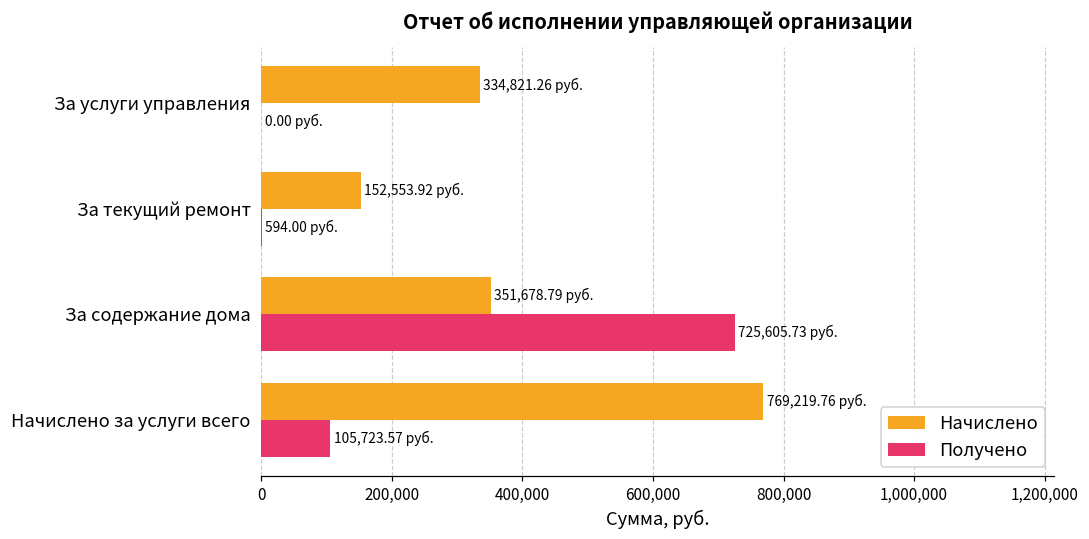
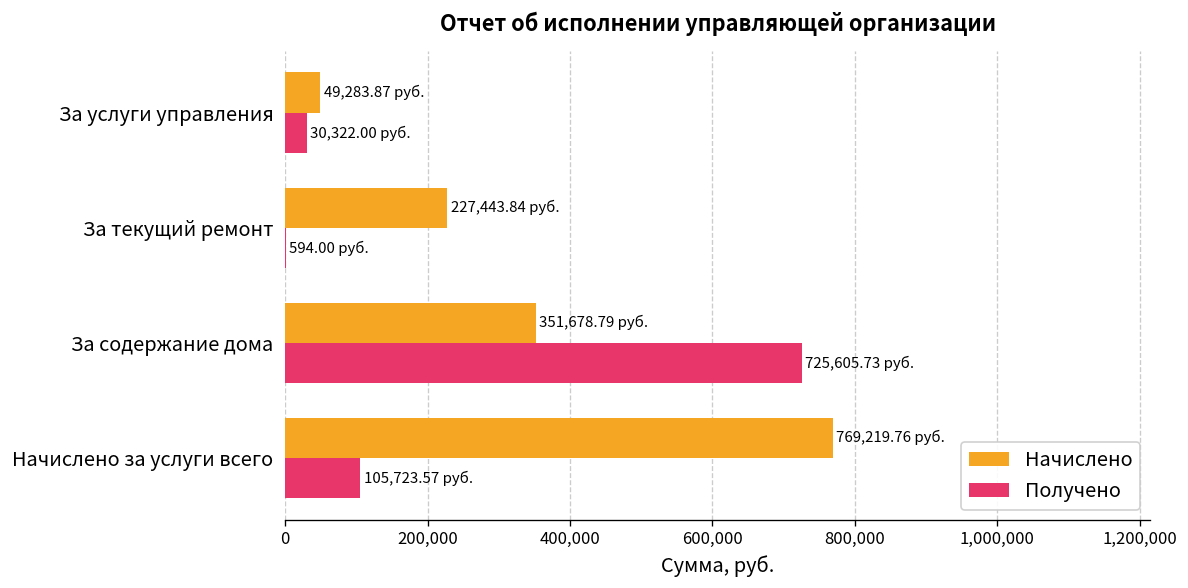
  {
    "Начислено": {
-     "За услуги управления": "334,821.26",
-     "За текущий ремонт": "152,553.92",
+     "За услуги управления": "49,283.87",
+     "За текущий ремонт": "227,443.84",
      "За содержание дома": "351,678.79",
      "Начислено за услуги всего": "769,219.76"
    },
    "Получено": {
-     "За услуги управления": "0.00",
+     "За услуги управления": "30,322.00",
      "За текущий ремонт": "594.00",
      "За содержание дома": "725,605.73",
      "Начислено за услуги всего": "105,723.57"
    }
  }
